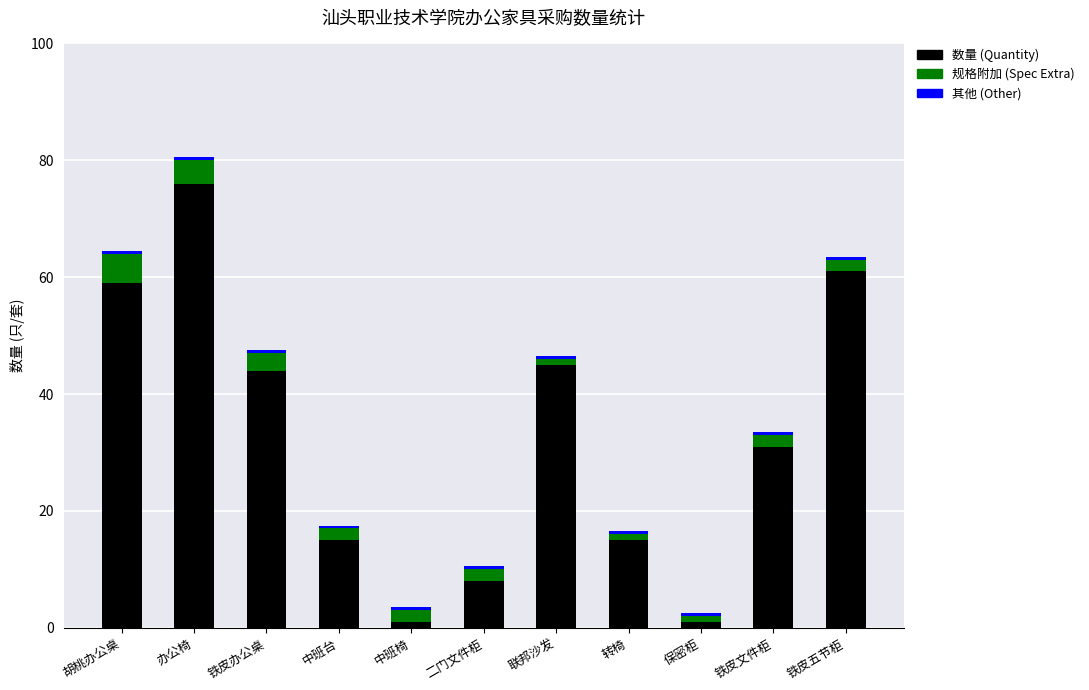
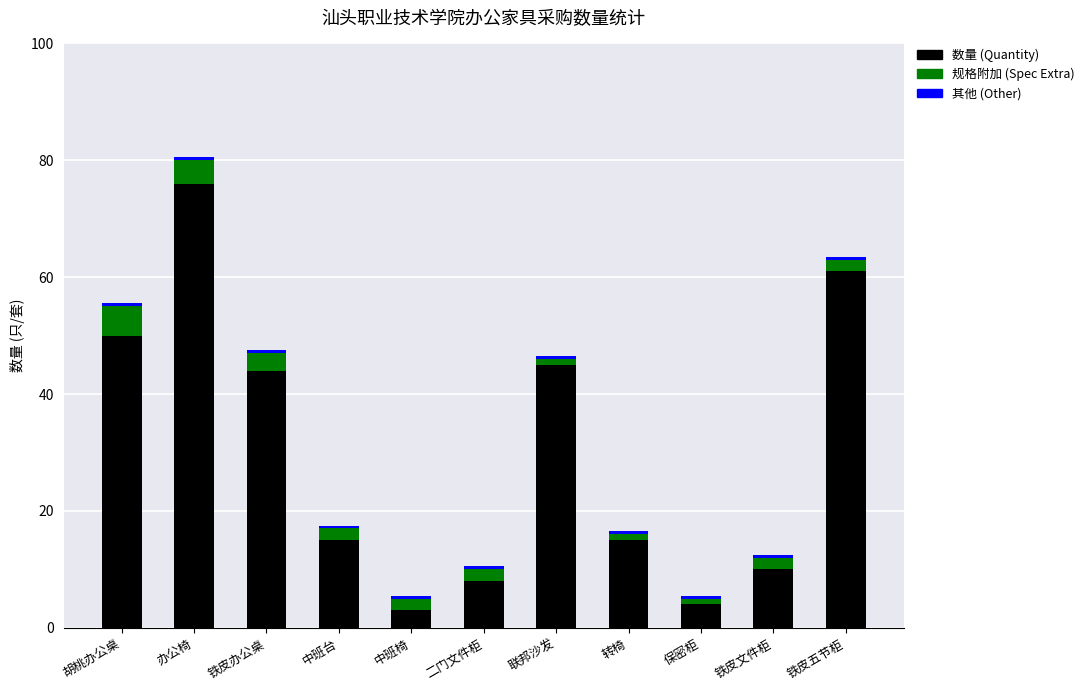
  {
    "数量 (Quantity)": {
-     "胡桃办公桌": 59,
+     "胡桃办公桌": 50,
      "办公椅": 76,
      "铁皮办公桌": 44,
      "中班台": 15,
-     "中班椅": 1,
+     "中班椅": 3,
      "二门文件柜": 8,
      "联邦沙发": 45,
      "转椅": 15,
-     "保密柜": 1,
-     "铁皮文件柜": 31,
+     "保密柜": 4,
+     "铁皮文件柜": 10,
      "铁皮五节柜": 61
    },
    "规格附加 (Spec Extra)": {
      "胡桃办公桌": 5,
      "办公椅": 4,
      "铁皮办公桌": 3,
      "中班台": 2,
      "中班椅": 2,
      "二门文件柜": 2,
      "联邦沙发": 1,
      "转椅": 1,
      "保密柜": 1,
      "铁皮文件柜": 2,
      "铁皮五节柜": 2
    },
    "其他 (Other)": {
      "胡桃办公桌": 1,
      "办公椅": 1,
      "铁皮办公桌": 1,
      "中班台": 1,
      "中班椅": 1,
      "二门文件柜": 1,
      "联邦沙发": 1,
      "转椅": 1,
      "保密柜": 1,
      "铁皮文件柜": 1,
      "铁皮五节柜": 1
    }
  }
